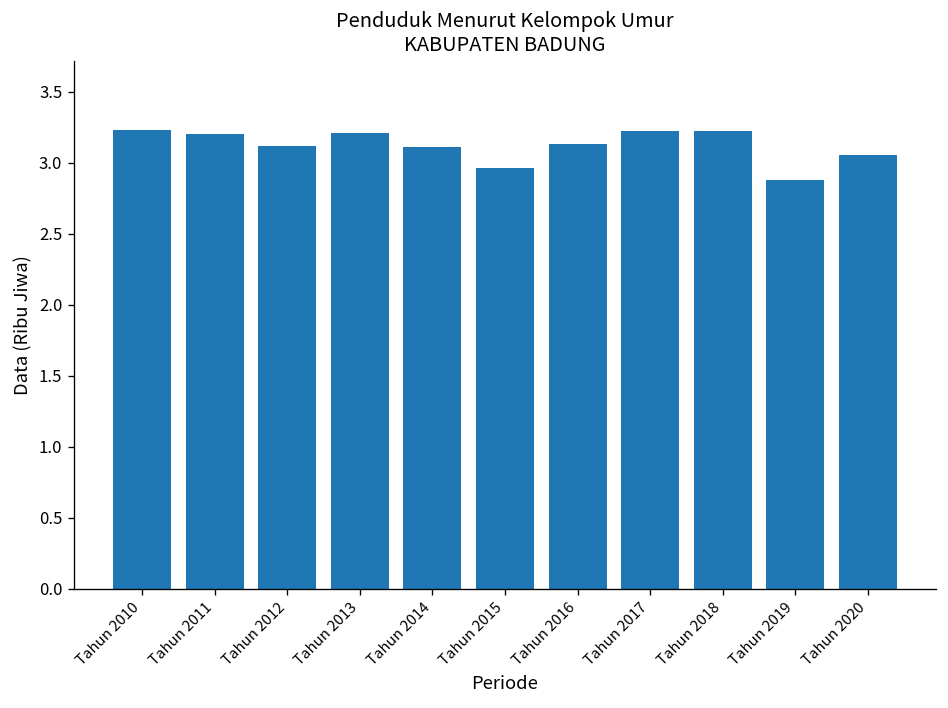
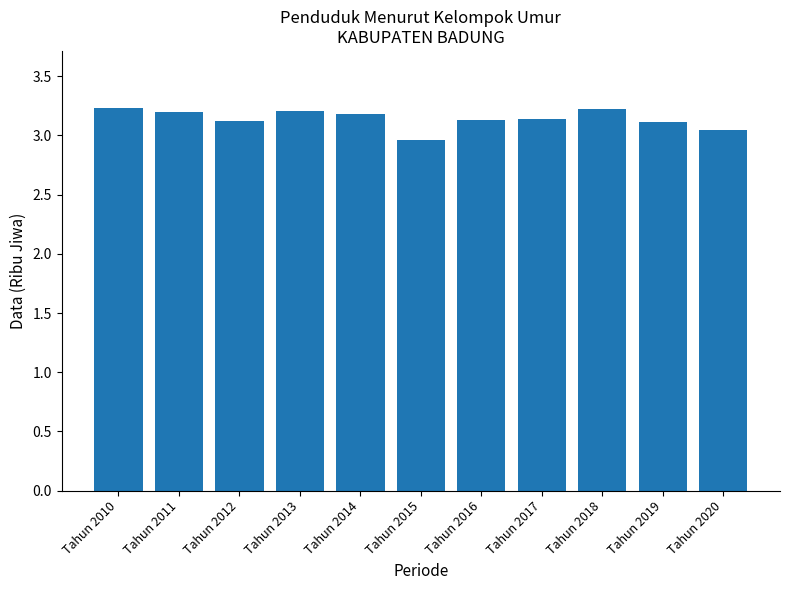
  {
    "Tahun 2010": 3.23,
    "Tahun 2011": 3.20,
    "Tahun 2012": 3.12,
    "Tahun 2013": 3.21,
-   "Tahun 2014": 3.11,
+   "Tahun 2014": 3.18,
    "Tahun 2015": 2.96,
    "Tahun 2016": 3.13,
-   "Tahun 2017": 3.22,
+   "Tahun 2017": 3.14,
    "Tahun 2018": 3.22,
-   "Tahun 2019": 2.88,
+   "Tahun 2019": 3.11,
    "Tahun 2020": 3.05
  }
